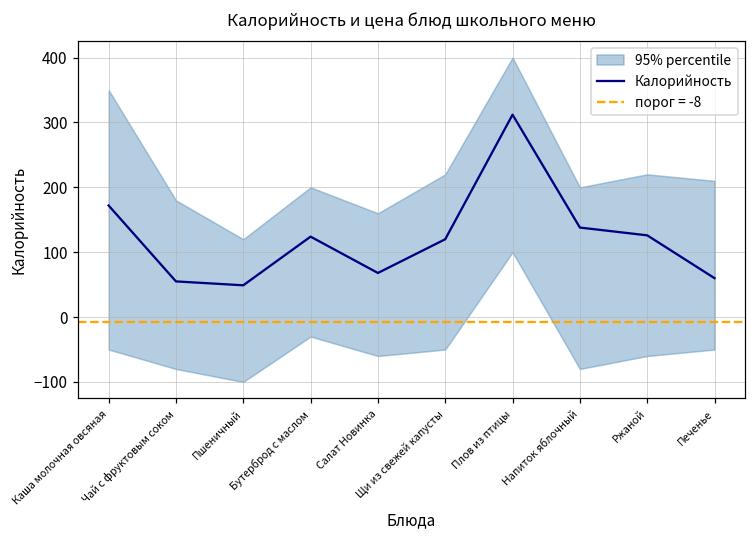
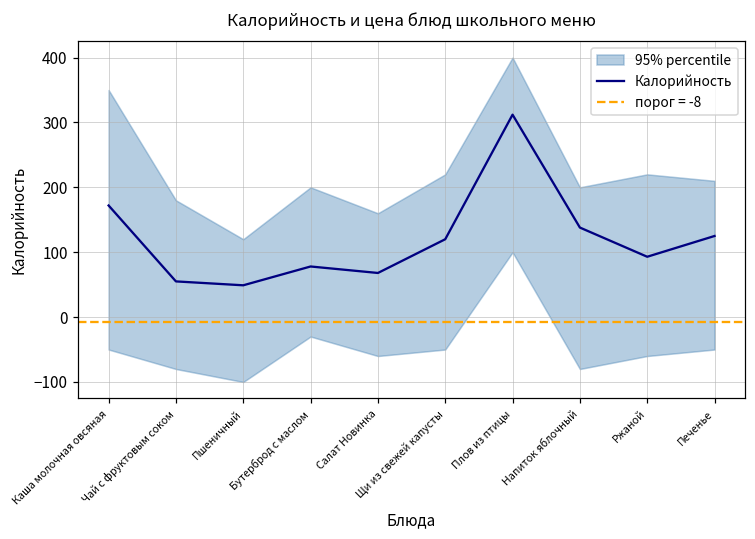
  {
    "Калорийность": {
      "Каша молочная овсяная": 170,
      "Чай с фруктовым соком": 60,
      "Пшеничный": 50,
-     "Бутерброд с маслом": 120,
+     "Бутерброд с маслом": 80,
      "Салат Новинка": 70,
      "Щи из свежей капусты": 120,
      "Плов из птицы": 310,
      "Напиток яблочный": 140,
-     "Ржаной": 130,
-     "Печенье": 60
+     "Ржаной": 90,
+     "Печенье": 130
    }
  }
